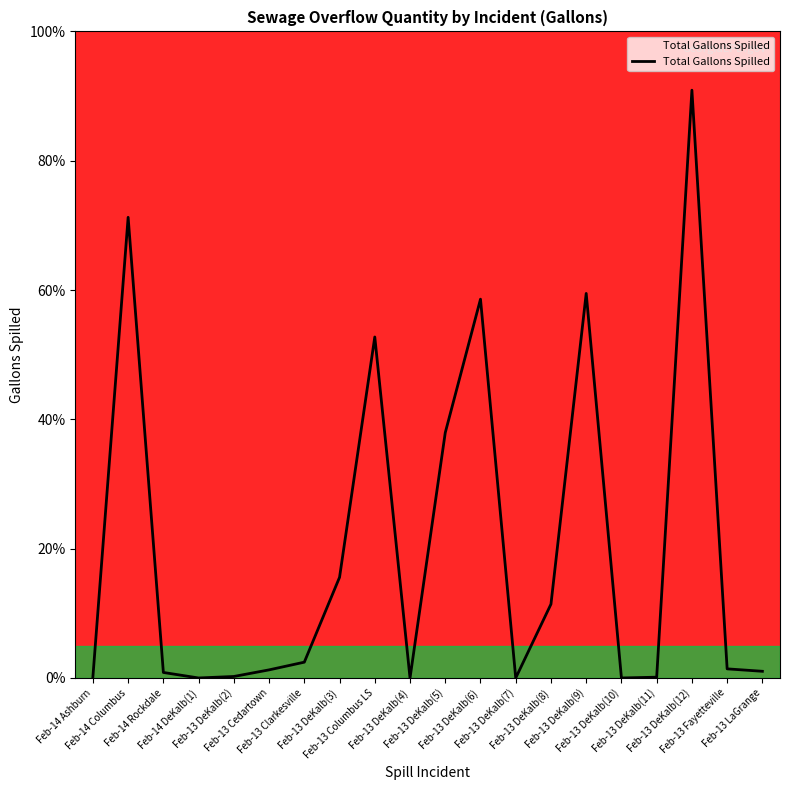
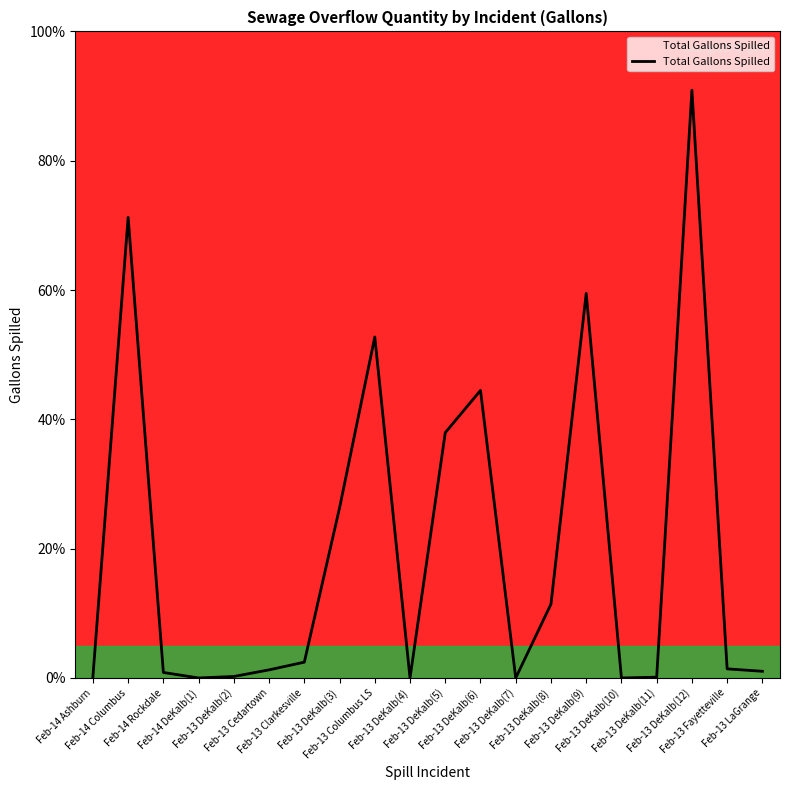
  {
    "Feb-14 Columbus": "71%",
-   "Feb-13 DeKalb(3)": "16%",
+   "Feb-13 DeKalb(3)": "26%",
    "Feb-13 Columbus LS": "53%",
    "Feb-13 DeKalb(5)": "38%",
-   "Feb-13 DeKalb(6)": "59%",
+   "Feb-13 DeKalb(6)": "44%",
    "Feb-13 DeKalb(8)": "11%",
    "Feb-13 DeKalb(9)": "59%",
    "Feb-13 DeKalb(12)": "91%"
  }
